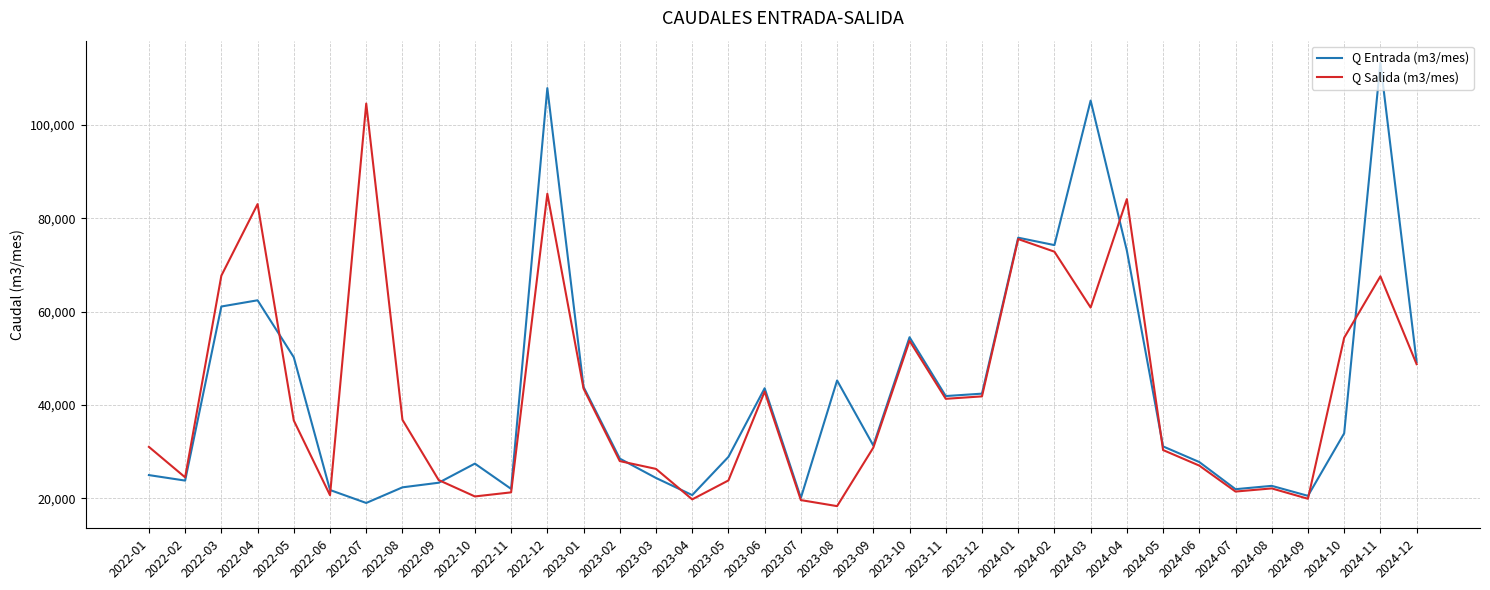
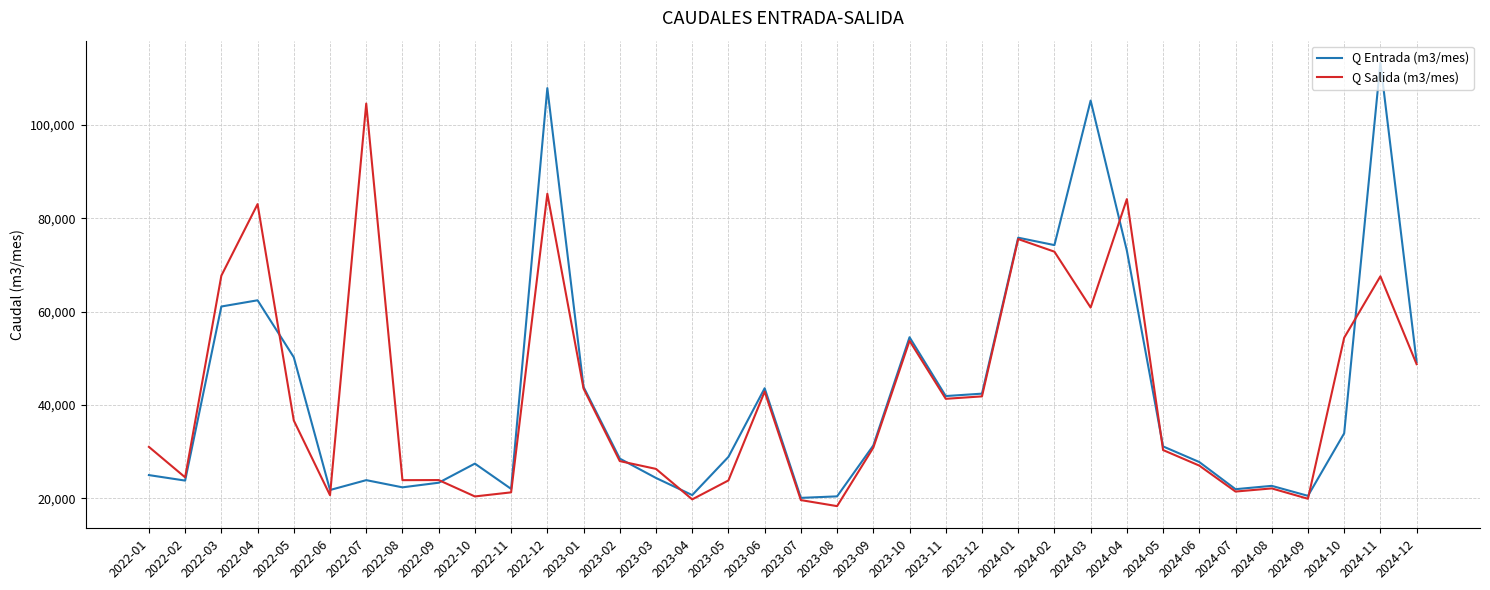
  {
    "Q Entrada (m3/mes)": {
      "2022-01": "25,000",
      "2022-02": "24,000",
      "2022-03": "61,000",
      "2022-04": "62,000",
      "2022-05": "50,000",
      "2022-06": "22,000",
-     "2022-07": "19,000",
+     "2022-07": "24,000",
      "2022-08": "22,000",
      "2022-09": "23,000",
      "2022-10": "27,000",
      "2022-11": "22,000",
      "2022-12": "108,000",
      "2023-03": "24,000",
      "2023-04": "21,000",
      "2023-05": "29,000",
      "2023-06": "44,000",
-     "2023-08": "45,000",
+     "2023-08": "20,000",
      "2023-10": "55,000",
      "2023-11": "42,000",
      "2023-12": "42,000",
      "2024-02": "74,000",
      "2024-03": "105,000",
      "2024-04": "73,000",
      "2024-05": "31,000",
      "2024-06": "28,000",
      "2024-08": "23,000",
      "2024-09": "21,000",
      "2024-10": "34,000"
    },
    "Q Salida (m3/mes)": {
      "2022-01": "31,000",
      "2022-02": "25,000",
      "2022-03": "68,000",
      "2022-04": "83,000",
      "2022-05": "37,000",
      "2022-06": "21,000",
      "2022-07": "105,000",
-     "2022-08": "37,000",
+     "2022-08": "24,000",
      "2022-09": "24,000",
      "2022-10": "20,000",
      "2022-11": "21,000",
      "2022-12": "85,000",
      "2023-03": "26,000",
      "2023-04": "20,000",
      "2023-05": "24,000",
      "2023-06": "43,000",
      "2023-08": "18,000",
      "2023-10": "54,000",
      "2023-11": "41,000",
      "2023-12": "42,000",
      "2024-02": "73,000",
      "2024-03": "61,000",
      "2024-04": "84,000",
      "2024-05": "30,000",
      "2024-06": "27,000",
      "2024-08": "22,000",
      "2024-09": "20,000",
      "2024-10": "54,000",
      "2024-11": "68,000"
    }
  }
